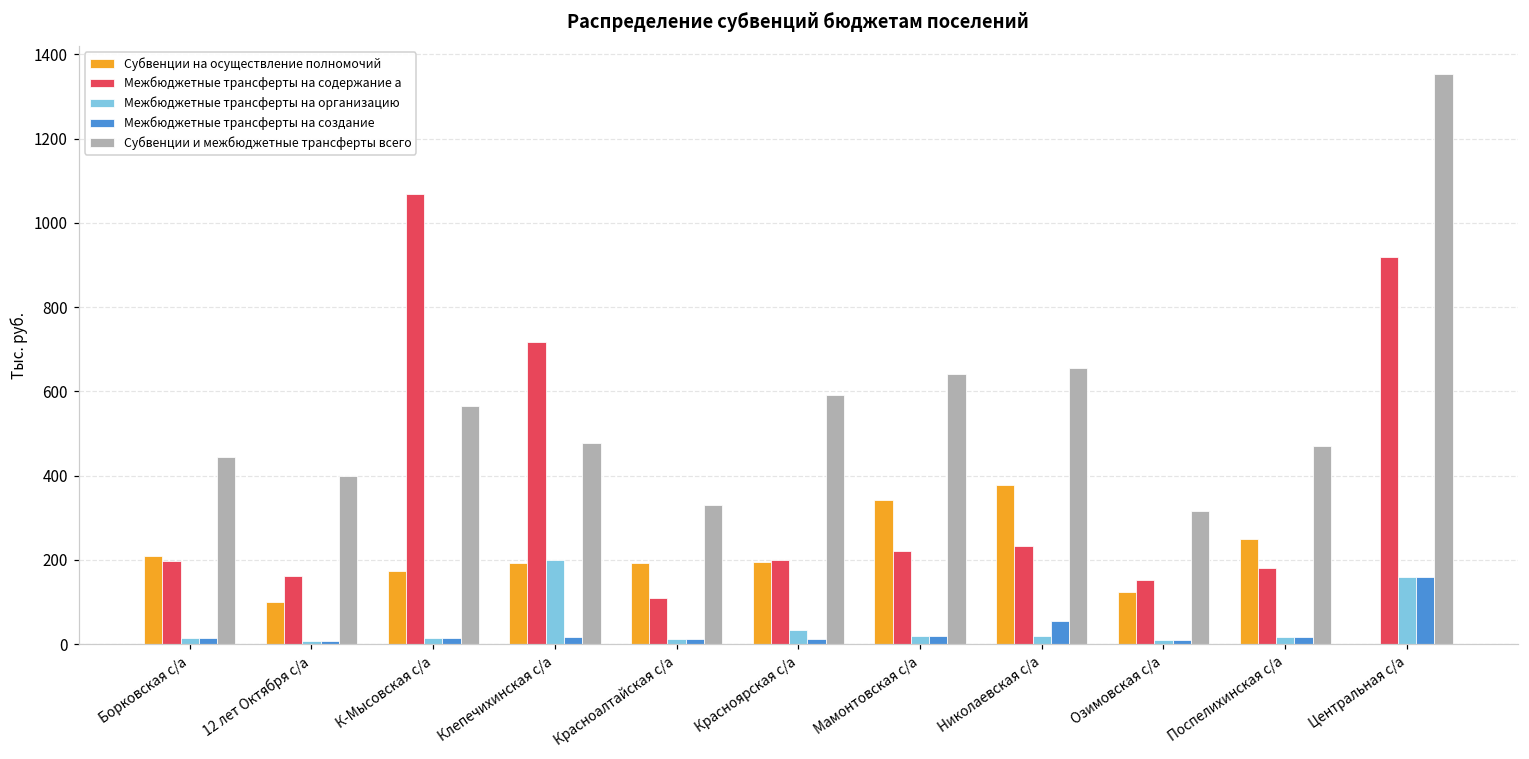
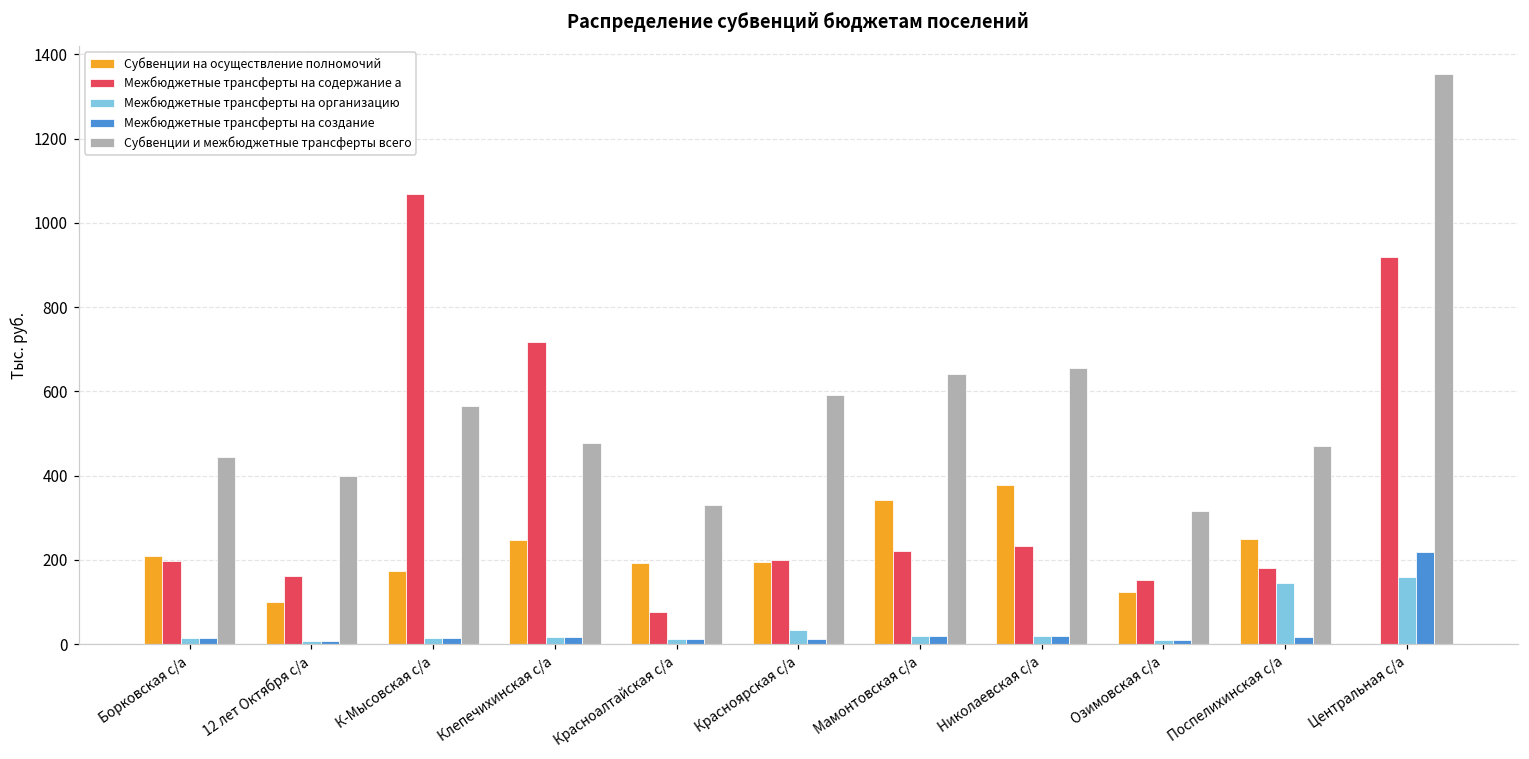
  {
    "Субвенции на осуществление полномочий": {
      "Борковская с/а": 210,
      "12 лет Октября с/а": 100,
      "К-Мысовская с/а": 170,
-     "Клепечихинская с/а": 190,
+     "Клепечихинская с/а": 250,
      "Красноалтайская с/а": 190,
      "Красноярская с/а": 200,
      "Мамонтовская с/а": 340,
      "Николаевская с/а": 380,
      "Озимовская с/а": 120,
      "Поспелихинская с/а": 250,
      "Центральная с/а": 0
    },
    "Межбюджетные трансферты на содержание а": {
      "Борковская с/а": 200,
      "12 лет Октября с/а": 160,
      "К-Мысовская с/а": 1070,
      "Клепечихинская с/а": 720,
-     "Красноалтайская с/а": 110,
+     "Красноалтайская с/а": 80,
      "Красноярская с/а": 200,
      "Мамонтовская с/а": 220,
      "Николаевская с/а": 230,
      "Озимовская с/а": 150,
      "Поспелихинская с/а": 180,
      "Центральная с/а": 920
    },
    "Межбюджетные трансферты на организацию": {
      "Борковская с/а": 10,
      "12 лет Октября с/а": 10,
      "К-Мысовская с/а": 10,
-     "Клепечихинская с/а": 200,
+     "Клепечихинская с/а": 20,
      "Красноалтайская с/а": 10,
      "Красноярская с/а": 30,
      "Мамонтовская с/а": 20,
      "Николаевская с/а": 20,
      "Озимовская с/а": 10,
-     "Поспелихинская с/а": 20,
+     "Поспелихинская с/а": 150,
      "Центральная с/а": 160
    },
    "Межбюджетные трансферты на создание": {
      "Борковская с/а": 10,
      "12 лет Октября с/а": 10,
      "К-Мысовская с/а": 10,
      "Клепечихинская с/а": 20,
      "Красноалтайская с/а": 10,
      "Красноярская с/а": 10,
      "Мамонтовская с/а": 20,
-     "Николаевская с/а": 50,
+     "Николаевская с/а": 20,
      "Озимовская с/а": 10,
      "Поспелихинская с/а": 20,
-     "Центральная с/а": 160
+     "Центральная с/а": 220
    },
    "Субвенции и межбюджетные трансферты всего": {
      "Борковская с/а": 440,
      "12 лет Октября с/а": 400,
      "К-Мысовская с/а": 570,
      "Клепечихинская с/а": 480,
      "Красноалтайская с/а": 330,
      "Красноярская с/а": 590,
      "Мамонтовская с/а": 640,
      "Николаевская с/а": 660,
      "Озимовская с/а": 320,
      "Поспелихинская с/а": 470,
      "Центральная с/а": 1350
    }
  }
